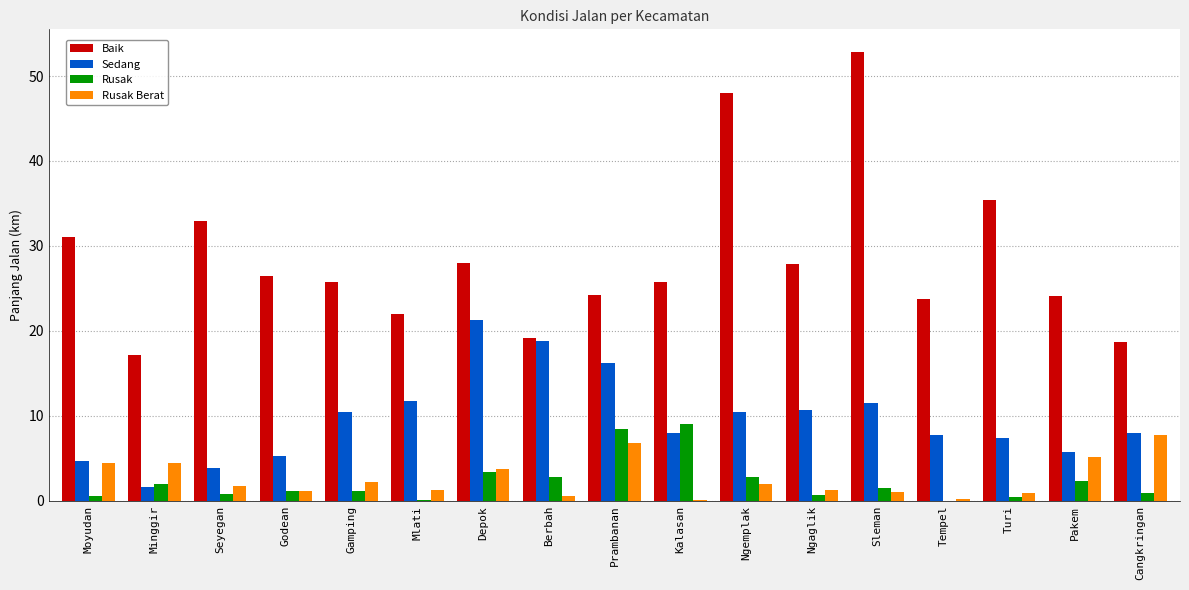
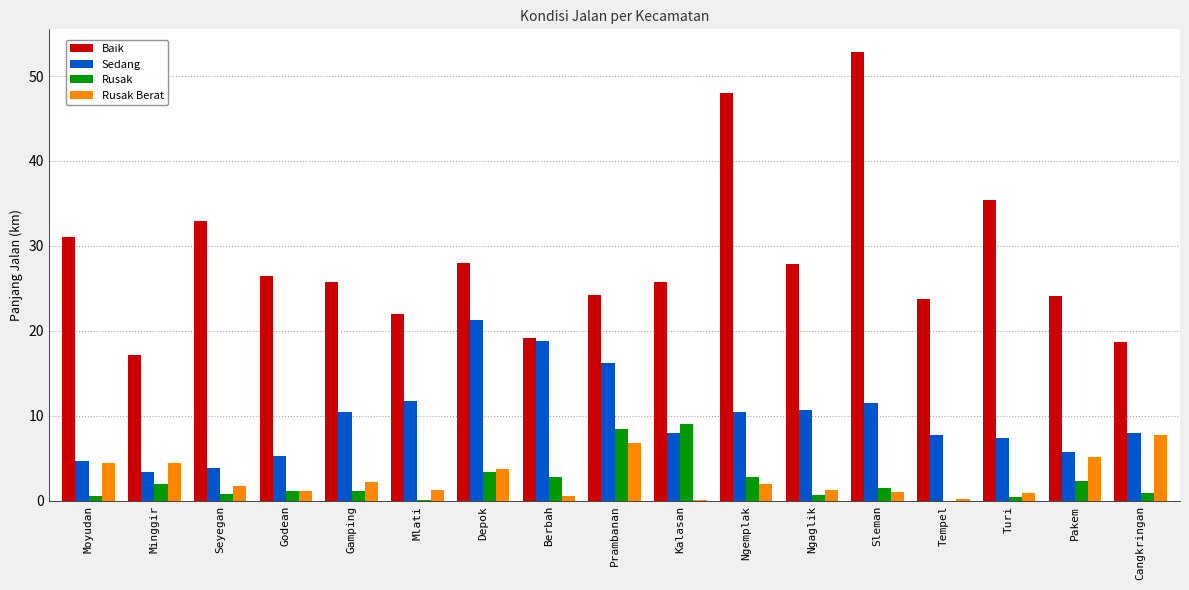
  {
    "Baik": {
      "Moyudan": 31,
      "Minggir": 17,
      "Seyegan": 33,
      "Godean": 26,
      "Gamping": 26,
      "Mlati": 22,
      "Depok": 28,
      "Berbah": 19,
      "Prambanan": 24,
      "Kalasan": 26,
      "Ngemplak": 48,
      "Ngaglik": 28,
      "Sleman": 53,
      "Tempel": 24,
      "Turi": 35,
      "Pakem": 24,
      "Cangkringan": 19
    },
    "Sedang": {
      "Moyudan": 5,
-     "Minggir": 2,
+     "Minggir": 3,
      "Seyegan": 4,
      "Godean": 5,
      "Gamping": 11,
      "Mlati": 12,
      "Depok": 21,
      "Berbah": 19,
      "Prambanan": 16,
      "Kalasan": 8,
      "Ngemplak": 11,
      "Ngaglik": 11,
      "Sleman": 12,
      "Tempel": 8,
      "Turi": 7,
      "Pakem": 6,
      "Cangkringan": 8
    },
    "Rusak": {
      "Moyudan": 1,
      "Minggir": 2,
      "Seyegan": 1,
      "Godean": 1,
      "Gamping": 1,
      "Depok": 3,
      "Berbah": 3,
      "Prambanan": 9,
      "Kalasan": 9,
      "Ngemplak": 3,
      "Ngaglik": 1,
      "Sleman": 2,
      "Tempel": 0,
      "Turi": 0,
      "Pakem": 2,
      "Cangkringan": 1
    },
    "Rusak Berat": {
      "Moyudan": 4,
      "Minggir": 4,
      "Seyegan": 2,
      "Godean": 1,
      "Gamping": 2,
      "Mlati": 1,
      "Depok": 4,
      "Berbah": 1,
      "Prambanan": 7,
      "Ngemplak": 2,
      "Ngaglik": 1,
      "Sleman": 1,
      "Turi": 1,
      "Pakem": 5,
      "Cangkringan": 8
    }
  }
